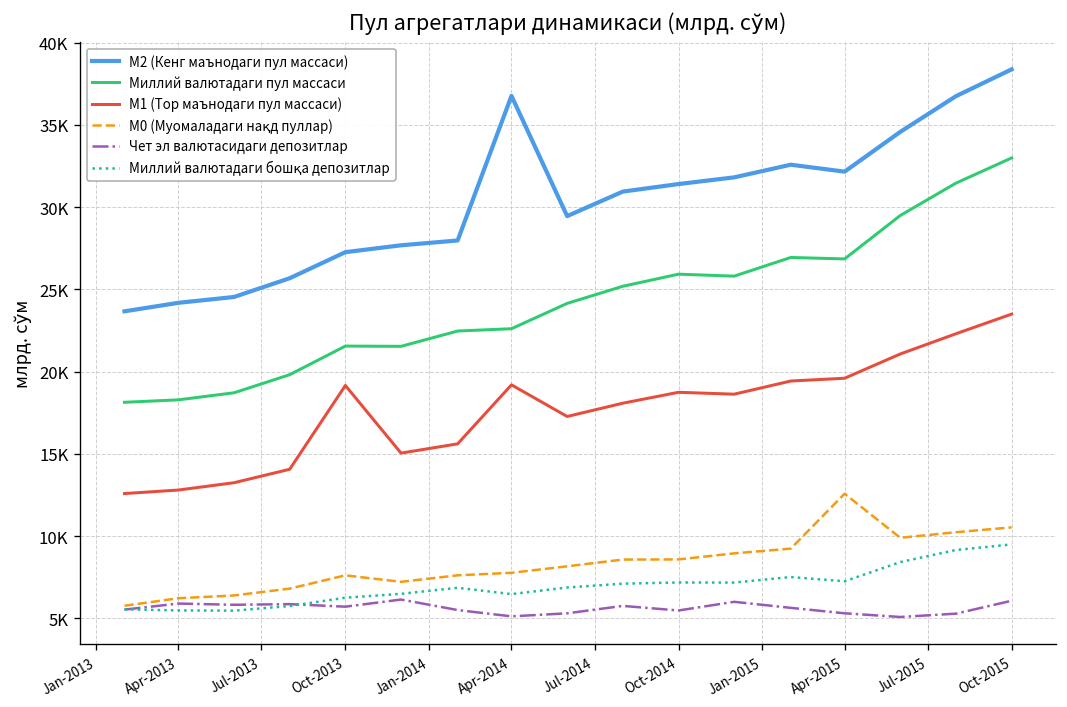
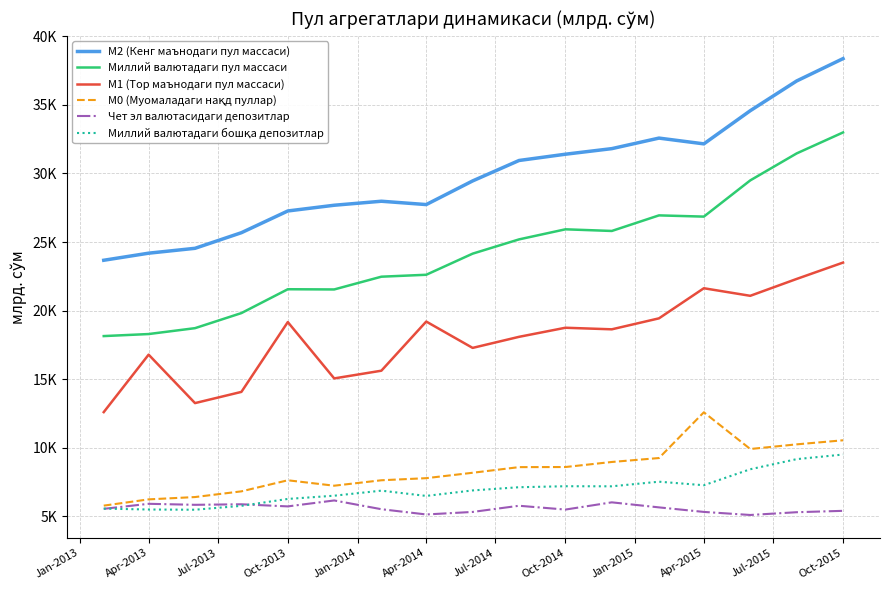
  {
    "М2 (Кенг маънодаги пул массаси)": {
      "Apr-2013": 24200,
      "Oct-2013": 27300,
-     "Apr-2014": 36800,
+     "Apr-2014": 27700,
      "Oct-2014": 31400,
      "Apr-2015": 32200,
      "Oct-2015": 38400
    },
    "М1 (Тор маънодаги пул массаси)": {
-     "Apr-2013": 12800,
+     "Apr-2013": 16800,
      "Oct-2013": 19200,
      "Apr-2014": 19200,
      "Oct-2014": 18700,
-     "Apr-2015": 19600,
+     "Apr-2015": 21600,
      "Oct-2015": 23500
    },
    "М0 (Муомаладаги нақд пуллар)": {
      "Apr-2013": 6200,
      "Oct-2013": 7600,
      "Apr-2014": 7800,
      "Oct-2014": 8600,
      "Apr-2015": 12600,
      "Oct-2015": 10500
    },
    "Чет эл валютасидаги депозитлар": {
      "Apr-2013": 5900,
      "Oct-2013": 5700,
      "Apr-2014": 5100,
      "Oct-2014": 5500,
      "Apr-2015": 5300,
-     "Oct-2015": 6100
+     "Oct-2015": 5400
    }
  }
